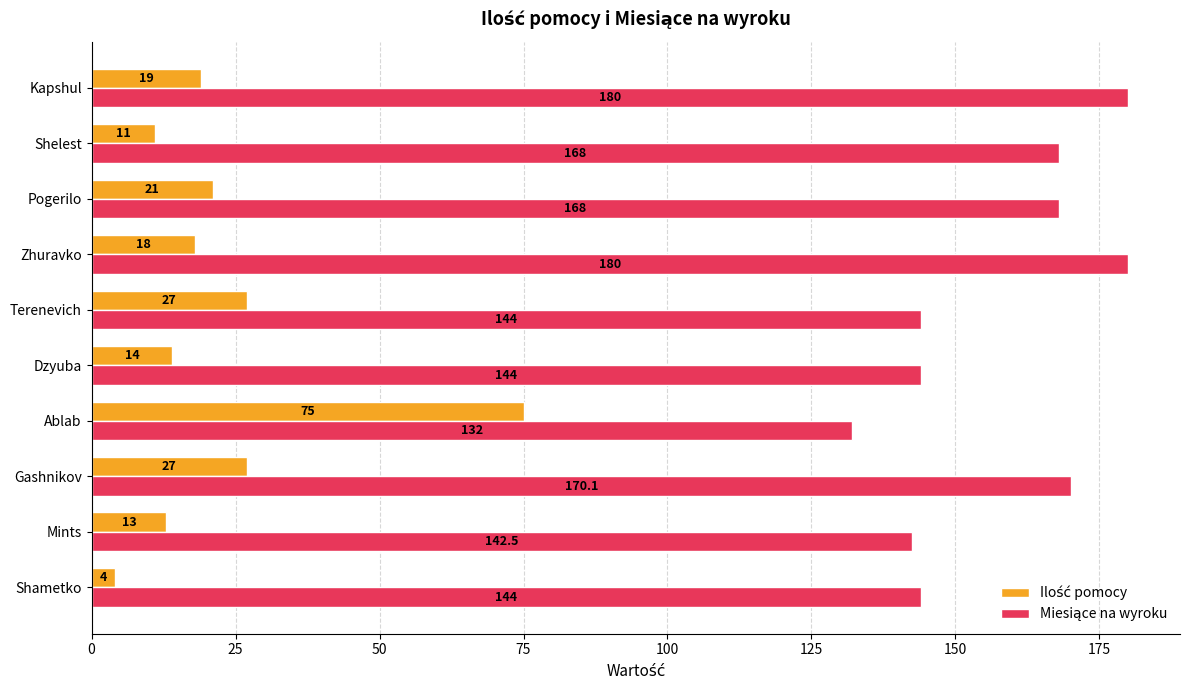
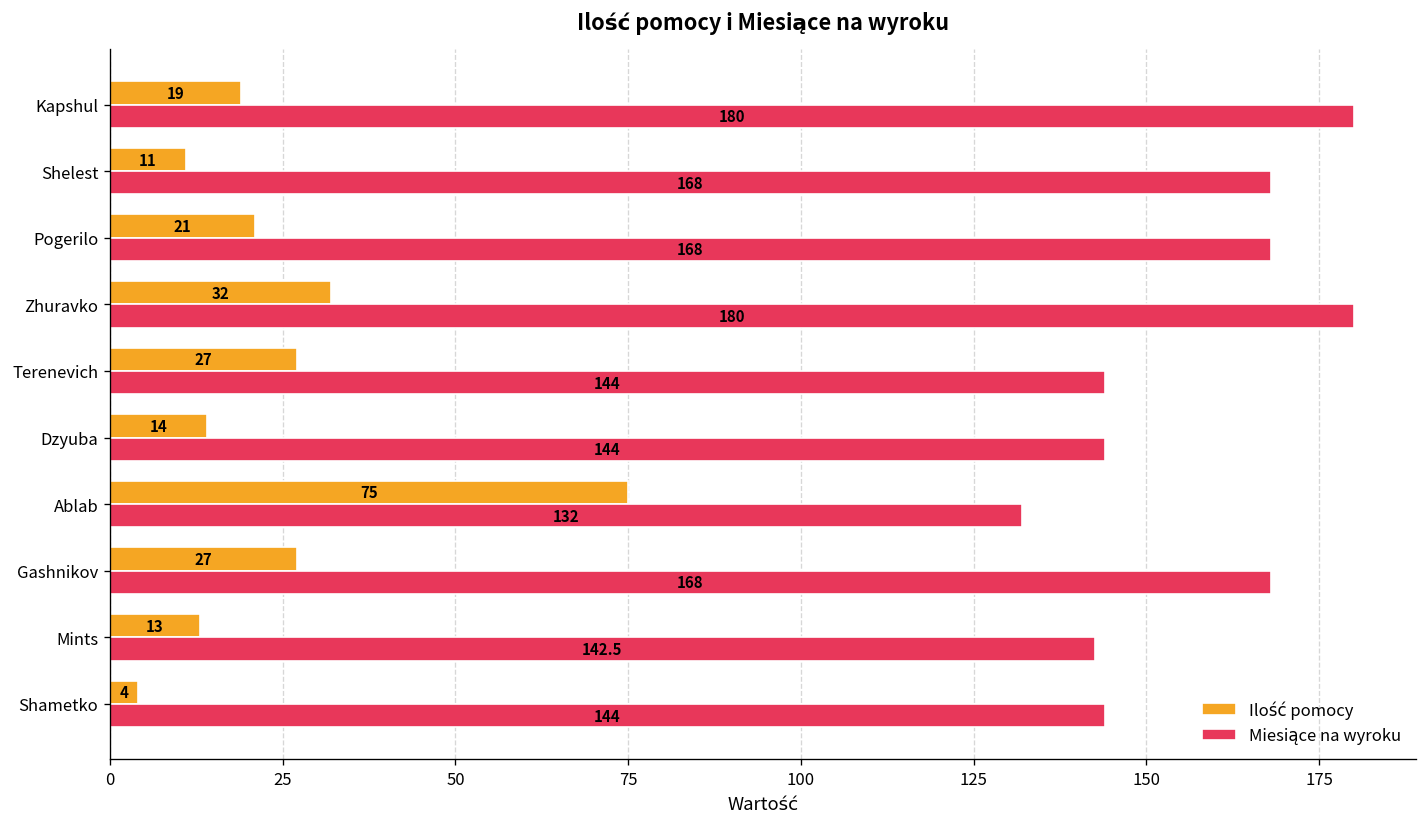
  {
    "Ilość pomocy": {
      "Kapshul": 19,
      "Shelest": 11,
      "Pogerilo": 21,
-     "Zhuravko": 18,
+     "Zhuravko": 32,
      "Terenevich": 27,
      "Dzyuba": 14,
      "Ablab": 75,
      "Gashnikov": 27,
      "Mints": 13,
      "Shametko": 4
    },
    "Miesiące na wyroku": {
      "Kapshul": 180,
      "Shelest": 168,
      "Pogerilo": 168,
      "Zhuravko": 180,
      "Terenevich": 144,
      "Dzyuba": 144,
      "Ablab": 132,
-     "Gashnikov": 170.1,
+     "Gashnikov": 168,
      "Mints": 142.5,
      "Shametko": 144
    }
  }
